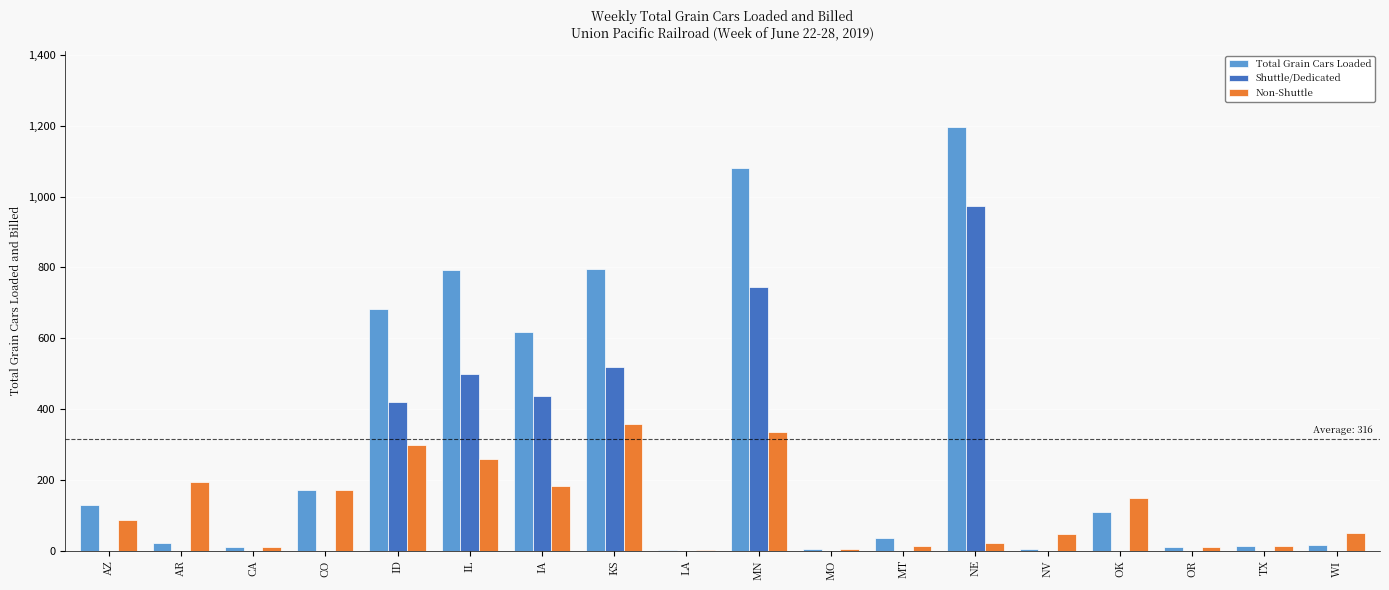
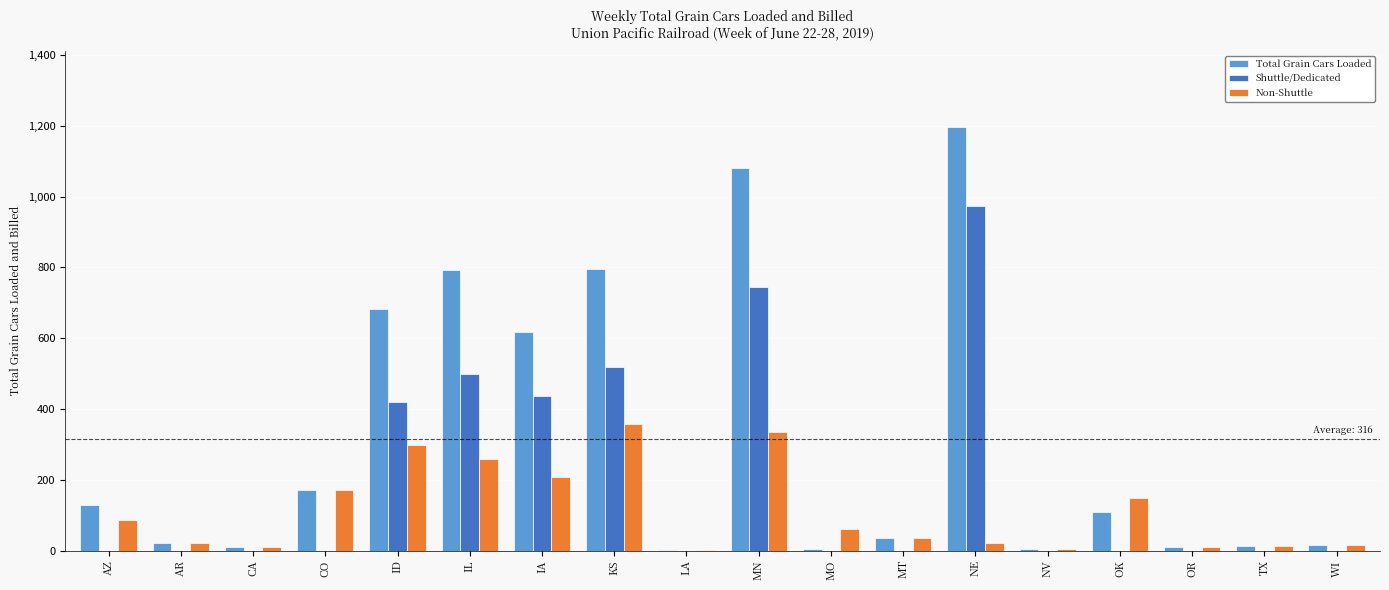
  {
    "Non-Shuttle": {
      "AZ": 90,
-     "AR": 200,
+     "AR": 20,
      "CA": 10,
      "CO": 170,
      "ID": 300,
      "IL": 260,
-     "IA": 180,
+     "IA": 210,
      "KS": 360,
      "MN": 330,
-     "MO": 10,
-     "MT": 10,
+     "MO": 60,
+     "MT": 40,
      "NE": 20,
-     "NV": 50,
+     "NV": 10,
      "OK": 150,
      "OR": 10,
      "TX": 10,
-     "WI": 50
+     "WI": 20
    }
  }
